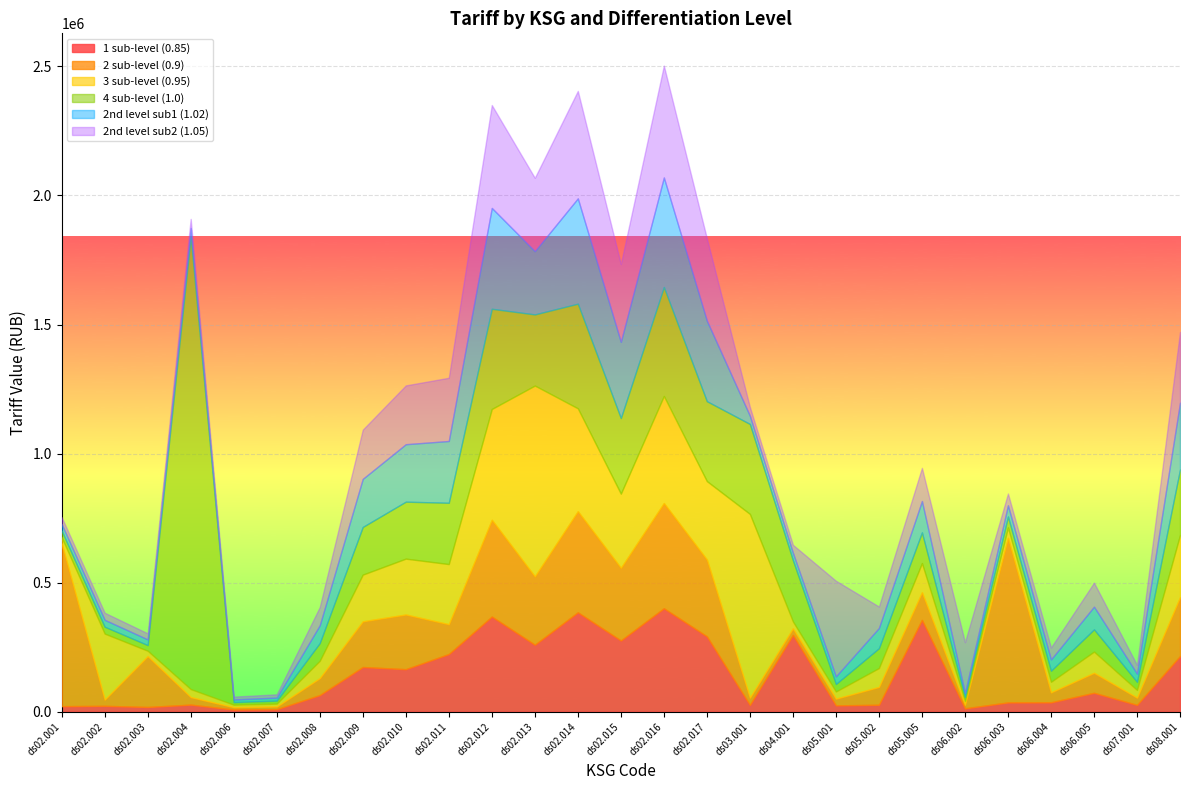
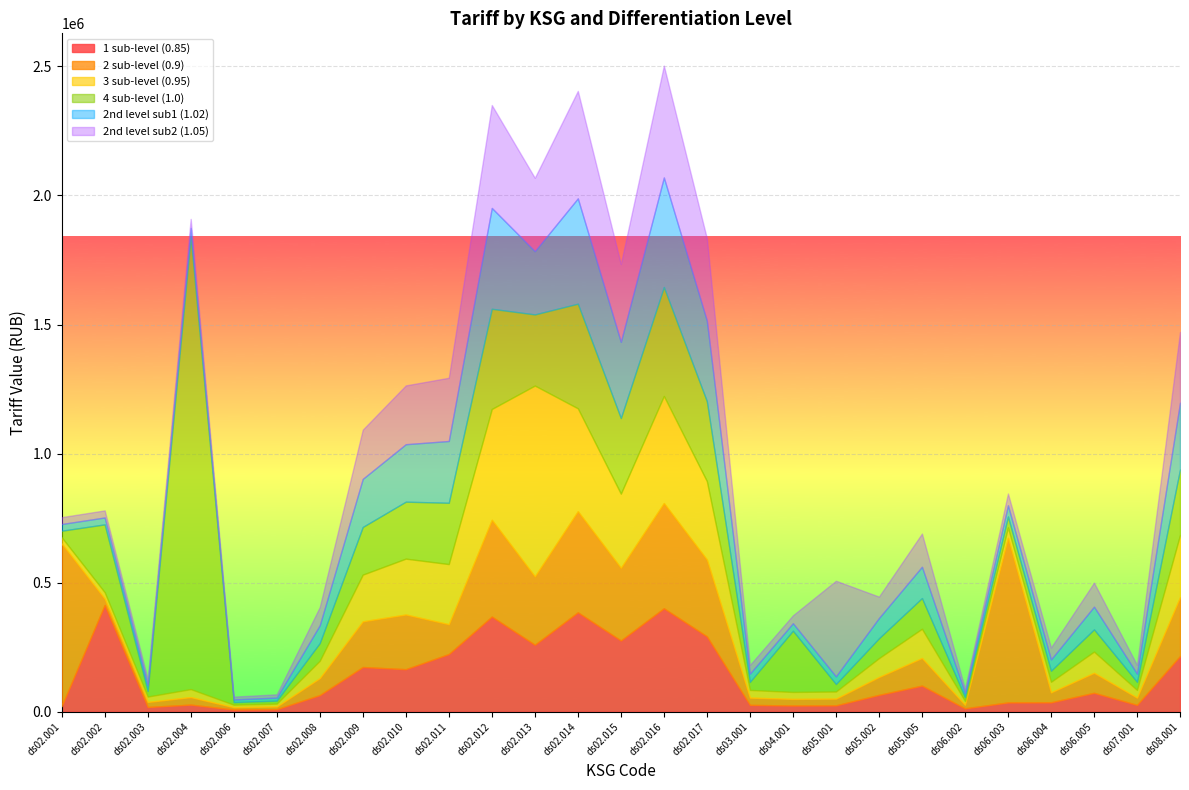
  {
    "1 sub-level (0.85)": {
      "ds02.001": 20000,
-     "ds02.002": 20000,
+     "ds02.002": 410000,
      "ds02.003": 20000,
      "ds02.004": 30000,
      "ds02.007": 10000,
      "ds02.008": 60000,
      "ds02.009": 170000,
      "ds02.010": 160000,
      "ds02.011": 220000,
      "ds02.012": 370000,
      "ds02.013": 260000,
      "ds02.014": 390000,
      "ds02.015": 280000,
      "ds02.016": 400000,
      "ds02.017": 290000,
      "ds03.001": 30000,
-     "ds04.001": 300000,
+     "ds04.001": 20000,
      "ds05.001": 20000,
-     "ds05.002": 30000,
-     "ds05.005": 360000,
+     "ds05.002": 70000,
+     "ds05.005": 100000,
      "ds06.002": 10000,
      "ds06.003": 40000,
      "ds06.004": 40000,
      "ds06.005": 70000,
      "ds07.001": 30000,
      "ds08.001": 220000
    },
    "2 sub-level (0.9)": {
      "ds02.001": 630000,
      "ds02.002": 20000,
-     "ds02.003": 200000,
+     "ds02.003": 20000,
      "ds02.004": 30000,
      "ds02.007": 10000,
      "ds02.008": 70000,
      "ds02.009": 180000,
      "ds02.010": 210000,
      "ds02.011": 120000,
      "ds02.012": 380000,
      "ds02.013": 260000,
      "ds02.014": 390000,
      "ds02.015": 280000,
      "ds02.016": 410000,
      "ds02.017": 300000,
      "ds03.001": 30000,
      "ds04.001": 30000,
      "ds05.001": 30000,
      "ds05.002": 70000,
      "ds05.005": 110000,
      "ds06.002": 10000,
      "ds06.003": 640000,
      "ds06.004": 40000,
      "ds06.005": 80000,
      "ds07.001": 30000,
      "ds08.001": 230000
    },
    "3 sub-level (0.95)": {
      "ds02.001": 20000,
-     "ds02.002": 260000,
+     "ds02.002": 30000,
      "ds02.003": 20000,
      "ds02.004": 30000,
      "ds02.007": 10000,
      "ds02.008": 70000,
      "ds02.009": 180000,
      "ds02.010": 220000,
      "ds02.011": 230000,
      "ds02.012": 430000,
      "ds02.013": 740000,
      "ds02.014": 400000,
      "ds02.015": 290000,
      "ds02.016": 410000,
      "ds02.017": 300000,
-     "ds03.001": 710000,
+     "ds03.001": 30000,
      "ds04.001": 30000,
      "ds05.001": 30000,
      "ds05.002": 70000,
      "ds05.005": 110000,
      "ds06.002": 10000,
      "ds06.003": 40000,
      "ds06.004": 40000,
      "ds06.005": 80000,
      "ds07.001": 30000,
      "ds08.001": 240000
    },
    "4 sub-level (1.0)": {
      "ds02.001": 30000,
-     "ds02.002": 30000,
+     "ds02.002": 260000,
      "ds02.003": 20000,
      "ds02.004": 1750000,
      "ds02.006": 10000,
      "ds02.007": 10000,
      "ds02.008": 70000,
      "ds02.009": 180000,
      "ds02.010": 220000,
      "ds02.011": 240000,
      "ds02.012": 390000,
      "ds02.013": 280000,
      "ds02.014": 410000,
      "ds02.015": 290000,
      "ds02.016": 420000,
      "ds02.017": 310000,
-     "ds03.001": 350000,
+     "ds03.001": 30000,
      "ds04.001": 240000,
      "ds05.001": 30000,
      "ds05.002": 80000,
      "ds05.005": 120000,
      "ds06.002": 20000,
      "ds06.003": 40000,
      "ds06.004": 40000,
      "ds06.005": 90000,
      "ds07.001": 30000,
      "ds08.001": 250000
    },
    "2nd level sub1 (1.02)": {
      "ds02.001": 30000,
      "ds02.002": 30000,
      "ds02.003": 20000,
      "ds02.004": 30000,
      "ds02.006": 10000,
      "ds02.007": 10000,
      "ds02.008": 70000,
      "ds02.009": 190000,
      "ds02.010": 220000,
      "ds02.011": 240000,
      "ds02.012": 390000,
      "ds02.013": 240000,
      "ds02.014": 410000,
      "ds02.015": 300000,
      "ds02.016": 420000,
      "ds02.017": 310000,
      "ds03.001": 30000,
      "ds04.001": 30000,
      "ds05.001": 30000,
      "ds05.002": 80000,
      "ds05.005": 120000,
      "ds06.002": 20000,
      "ds06.003": 40000,
      "ds06.004": 40000,
      "ds06.005": 90000,
      "ds07.001": 30000,
      "ds08.001": 260000
    },
    "2nd level sub2 (1.05)": {
      "ds02.001": 30000,
      "ds02.002": 30000,
      "ds02.003": 20000,
      "ds02.004": 40000,
      "ds02.006": 10000,
      "ds02.007": 10000,
      "ds02.008": 70000,
      "ds02.009": 190000,
      "ds02.010": 230000,
      "ds02.011": 240000,
      "ds02.012": 400000,
      "ds02.013": 280000,
      "ds02.014": 420000,
      "ds02.015": 300000,
      "ds02.016": 430000,
      "ds02.017": 320000,
      "ds03.001": 30000,
      "ds04.001": 30000,
      "ds05.001": 370000,
      "ds05.002": 80000,
      "ds05.005": 130000,
-     "ds06.002": 200000,
+     "ds06.002": 20000,
      "ds06.003": 50000,
      "ds06.004": 50000,
      "ds06.005": 90000,
      "ds07.001": 30000,
      "ds08.001": 270000
    }
  }
